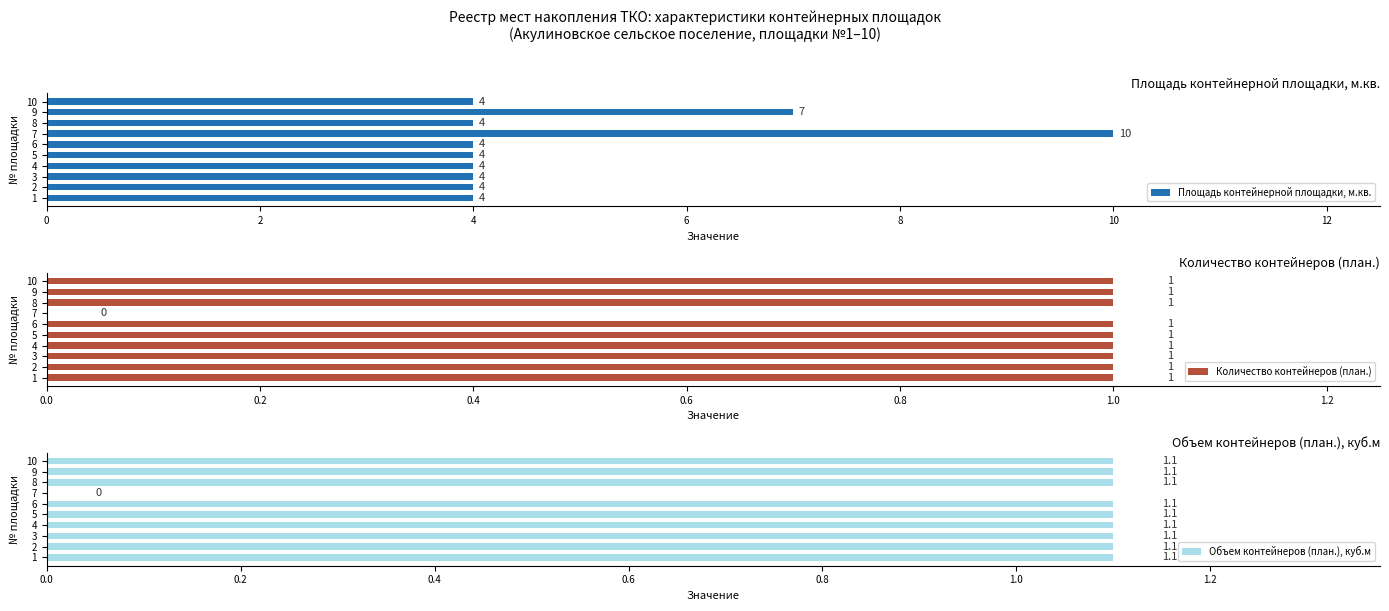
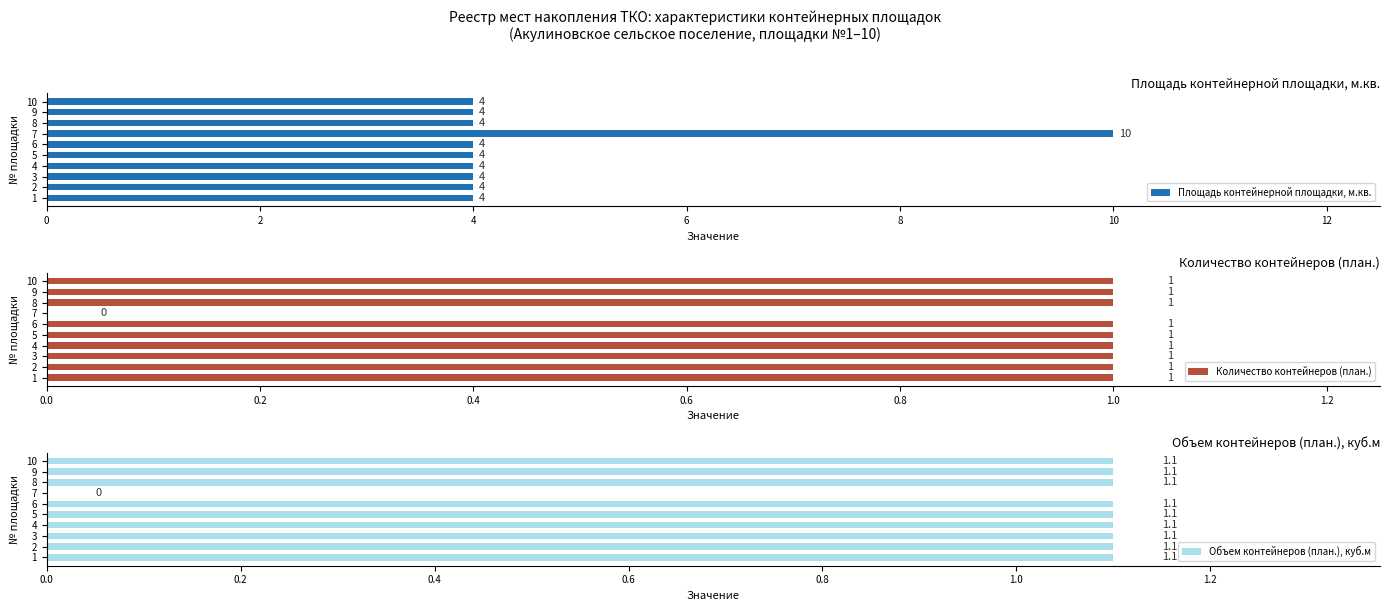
  {
    "Площадь контейнерной площадки, м.кв.": {
      "10": 4,
-     "9": 7,
+     "9": 4,
      "8": 4,
      "7": 10,
      "6": 4,
      "5": 4,
      "4": 4,
      "3": 4,
      "2": 4,
      "1": 4
    },
    "Количество контейнеров (план.)": {
      "10": 1.000,
      "9": 1.000,
      "8": 1.000,
      "7": 0.000,
      "6": 1.000,
      "5": 1.000,
      "4": 1.000,
      "3": 1.000,
      "2": 1.000,
      "1": 1.000
    },
    "Объем контейнеров (план.), куб.м": {
      "10": 1.10,
      "9": 1.10,
      "8": 1.10,
      "7": 0.00,
      "6": 1.10,
      "5": 1.10,
      "4": 1.10,
      "3": 1.10,
      "2": 1.10,
      "1": 1.10
    }
  }
